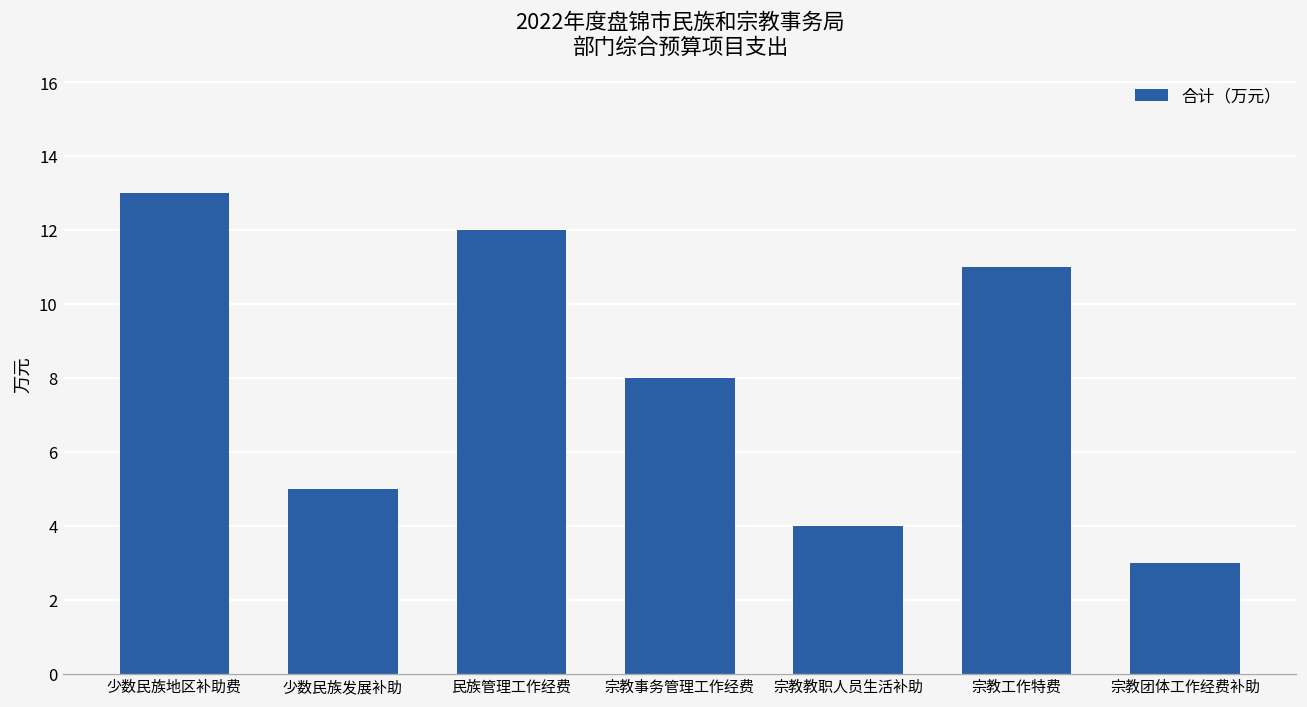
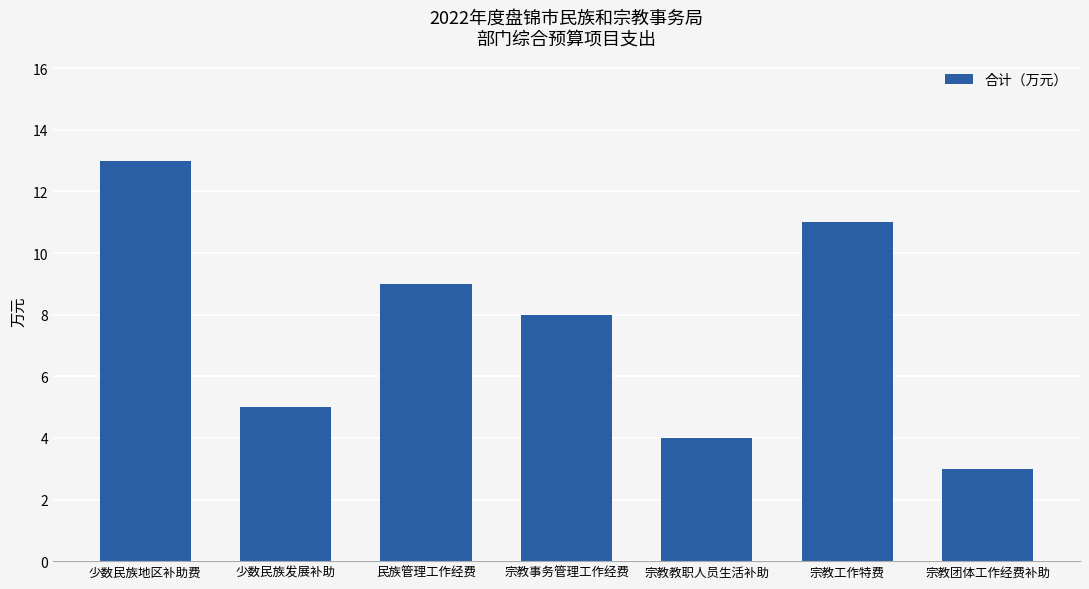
  {
    "少数民族地区补助费": 13,
    "少数民族发展补助": 5,
-   "民族管理工作经费": 12,
+   "民族管理工作经费": 9,
    "宗教事务管理工作经费": 8,
    "宗教教职人员生活补助": 4,
    "宗教工作特费": 11,
    "宗教团体工作经费补助": 3
  }
